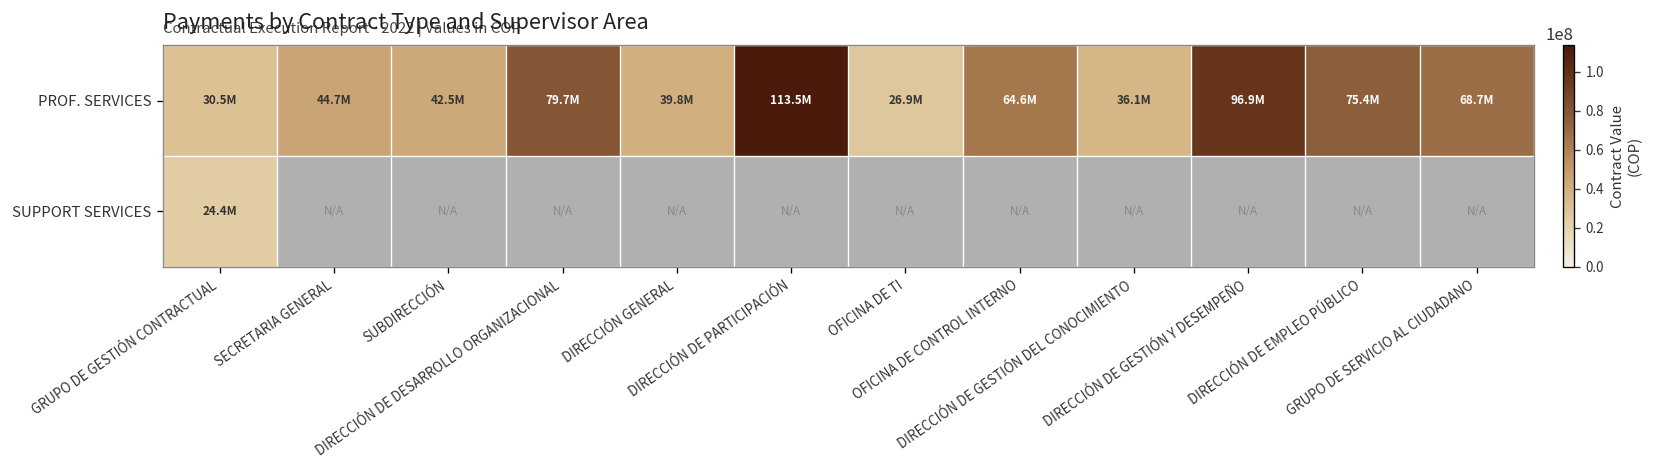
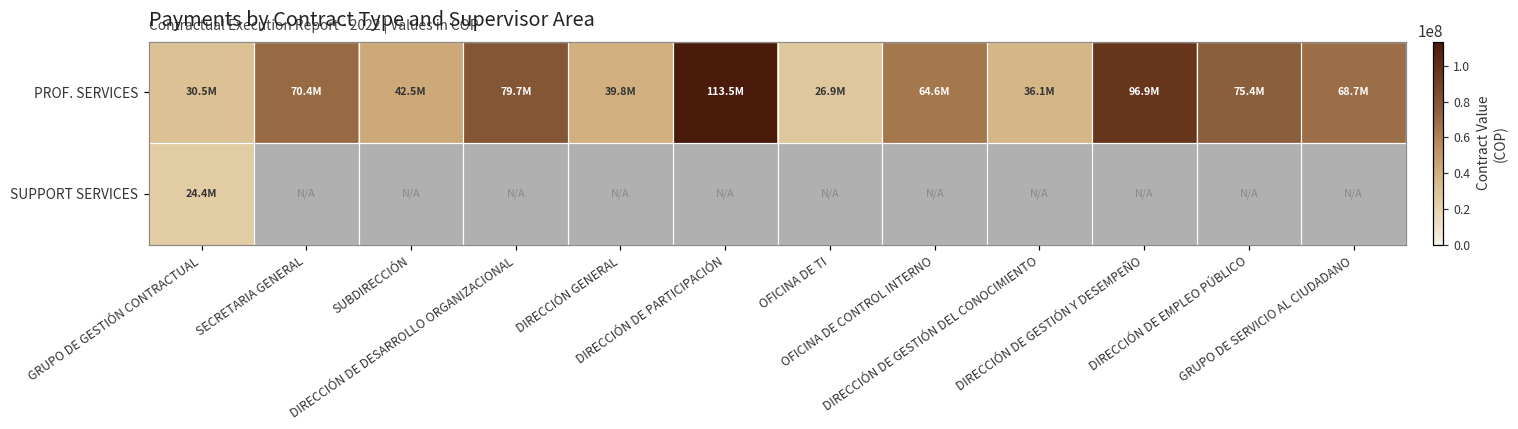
  {
    "PROF. SERVICES": {
      "GRUPO DE GESTIÓN CONTRACTUAL": "30.5M",
-     "SECRETARIA GENERAL": "44.7M",
+     "SECRETARIA GENERAL": "70.4M",
      "SUBDIRECCIÓN": "42.5M",
      "DIRECCIÓN DE DESARROLLO ORGANIZACIONAL": "79.7M",
      "DIRECCIÓN GENERAL": "39.8M",
      "DIRECCIÓN DE PARTICIPACIÓN": "113.5M",
      "OFICINA DE TI": "26.9M",
      "OFICINA DE CONTROL INTERNO": "64.6M",
      "DIRECCIÓN DE GESTIÓN DEL CONOCIMIENTO": "36.1M",
      "DIRECCIÓN DE GESTIÓN Y DESEMPEÑO": "96.9M",
      "DIRECCIÓN DE EMPLEO PÚBLICO": "75.4M",
      "GRUPO DE SERVICIO AL CIUDADANO": "68.7M"
    },
    "SUPPORT SERVICES": {
      "GRUPO DE GESTIÓN CONTRACTUAL": "24.4M"
    }
  }
